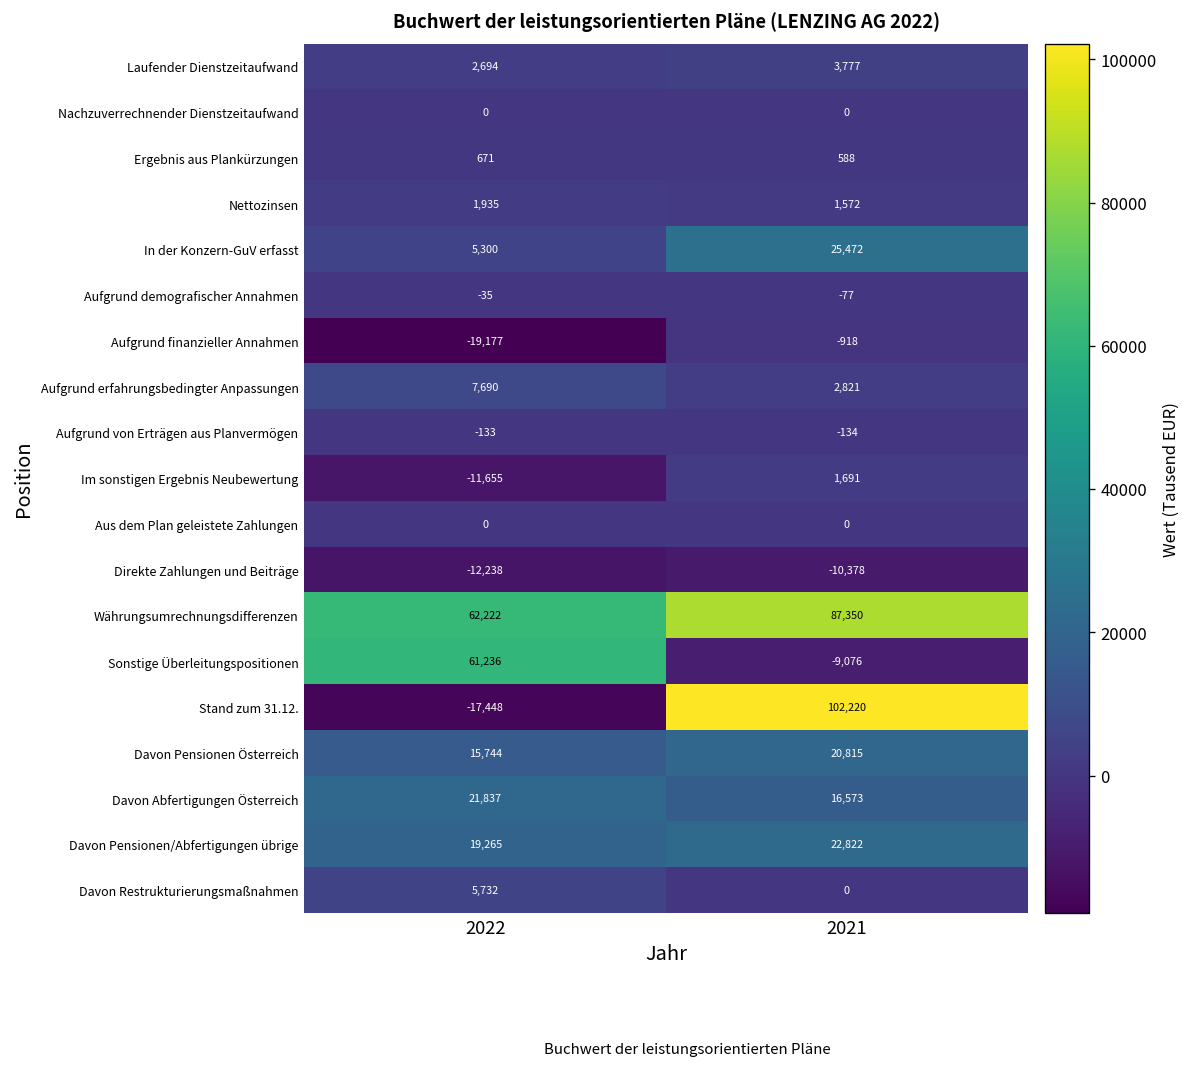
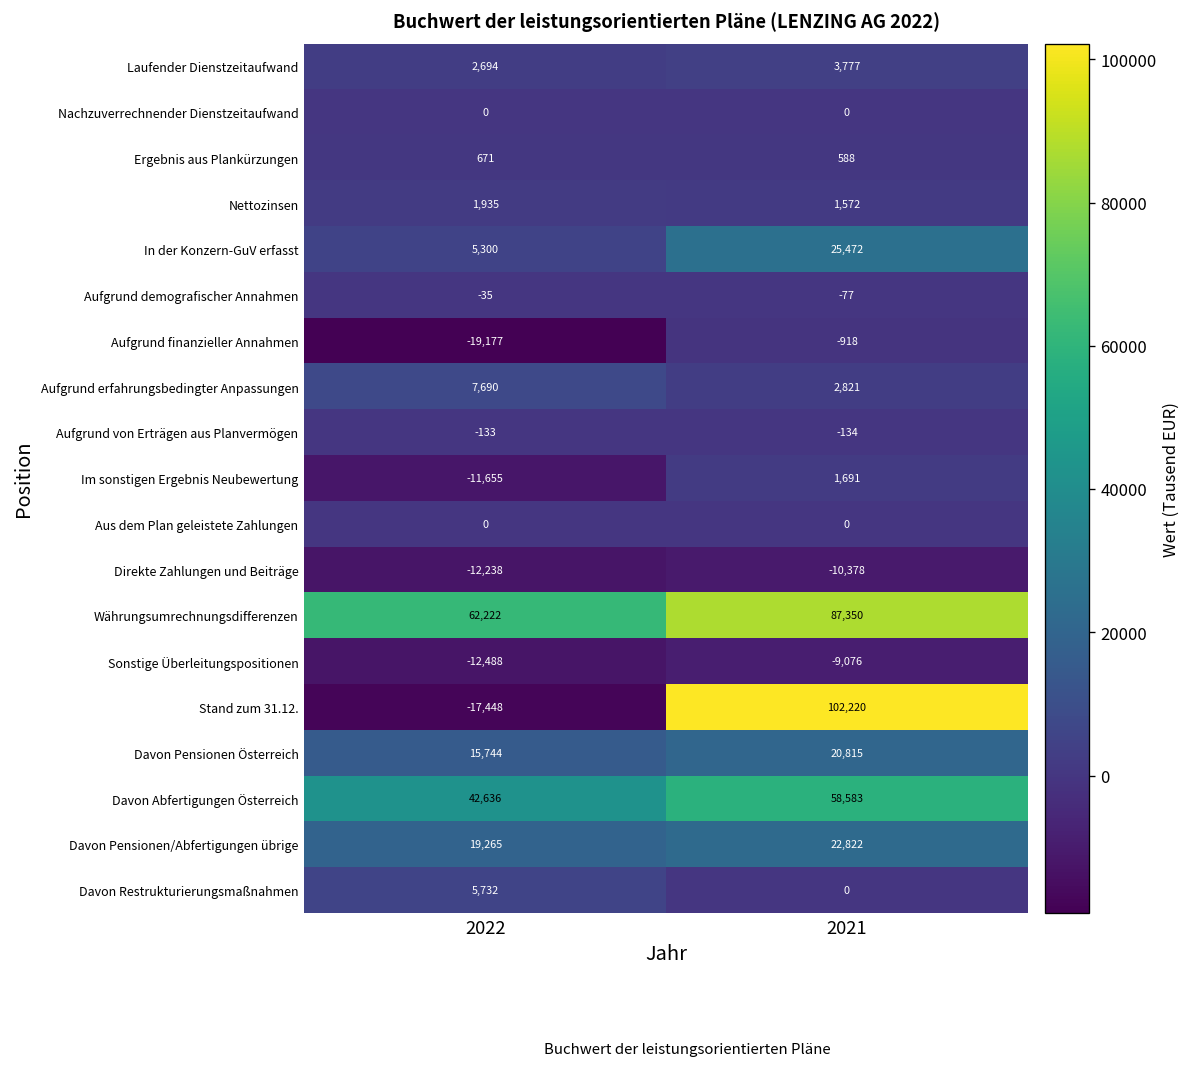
  {
    "Laufender Dienstzeitaufwand": {
      "2022": "2,694",
      "2021": "3,777"
    },
    "Nachzuverrechnender Dienstzeitaufwand": {
      "2022": "0",
      "2021": "0"
    },
    "Ergebnis aus Plankürzungen": {
      "2022": "671",
      "2021": "588"
    },
    "Nettozinsen": {
      "2022": "1,935",
      "2021": "1,572"
    },
    "In der Konzern-GuV erfasst": {
      "2022": "5,300",
      "2021": "25,472"
    },
    "Aufgrund demografischer Annahmen": {
      "2022": "-35",
      "2021": "-77"
    },
    "Aufgrund finanzieller Annahmen": {
      "2022": "-19,177",
      "2021": "-918"
    },
    "Aufgrund erfahrungsbedingter Anpassungen": {
      "2022": "7,690",
      "2021": "2,821"
    },
    "Aufgrund von Erträgen aus Planvermögen": {
      "2022": "-133",
      "2021": "-134"
    },
    "Im sonstigen Ergebnis Neubewertung": {
      "2022": "-11,655",
      "2021": "1,691"
    },
    "Aus dem Plan geleistete Zahlungen": {
      "2022": "0",
      "2021": "0"
    },
    "Direkte Zahlungen und Beiträge": {
      "2022": "-12,238",
      "2021": "-10,378"
    },
    "Währungsumrechnungsdifferenzen": {
      "2022": "62,222",
      "2021": "87,350"
    },
    "Sonstige Überleitungspositionen": {
-     "2022": "61,236",
+     "2022": "-12,488",
      "2021": "-9,076"
    },
    "Stand zum 31.12.": {
      "2022": "-17,448",
      "2021": "102,220"
    },
    "Davon Pensionen Österreich": {
      "2022": "15,744",
      "2021": "20,815"
    },
    "Davon Abfertigungen Österreich": {
-     "2022": "21,837",
-     "2021": "16,573"
+     "2022": "42,636",
+     "2021": "58,583"
    },
    "Davon Pensionen/Abfertigungen übrige": {
      "2022": "19,265",
      "2021": "22,822"
    },
    "Davon Restrukturierungsmaßnahmen": {
      "2022": "5,732",
      "2021": "0"
    }
  }
